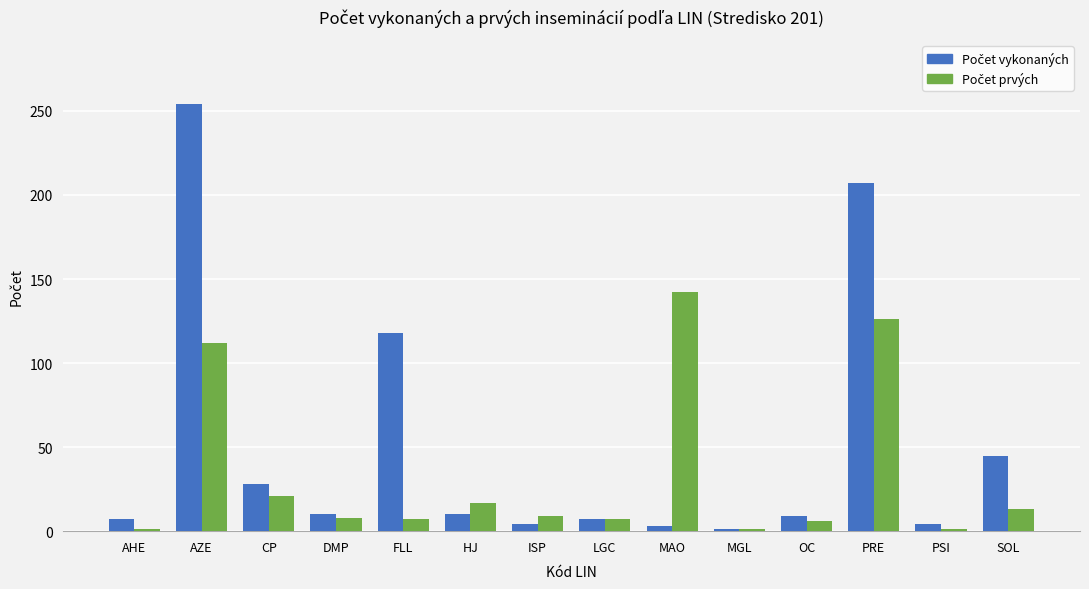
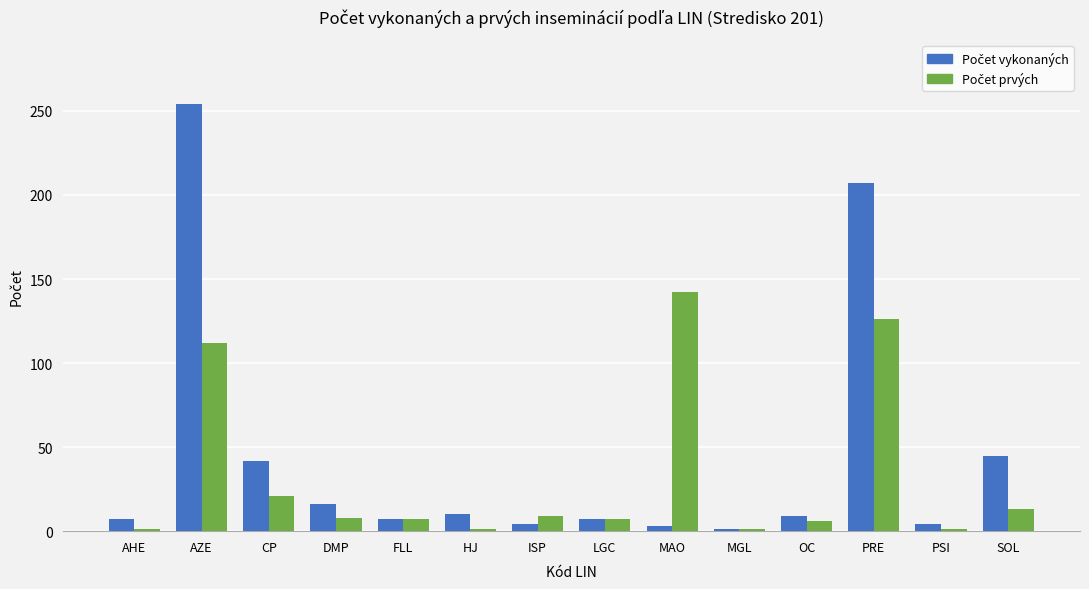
  {
    "Počet vykonaných": {
      "AHE": 7,
      "AZE": 254,
-     "CP": 28,
-     "DMP": 10,
-     "FLL": 118,
+     "CP": 42,
+     "DMP": 16,
+     "FLL": 7,
      "HJ": 10,
      "ISP": 4,
      "LGC": 7,
      "MAO": 3,
      "OC": 9,
      "PRE": 207,
      "PSI": 4,
      "SOL": 45
    },
    "Počet prvých": {
      "AZE": 112,
      "CP": 21,
      "DMP": 8,
      "FLL": 7,
-     "HJ": 17,
+     "HJ": 1,
      "ISP": 9,
      "LGC": 7,
      "MAO": 142,
      "OC": 6,
      "PRE": 126,
      "SOL": 13
    }
  }
